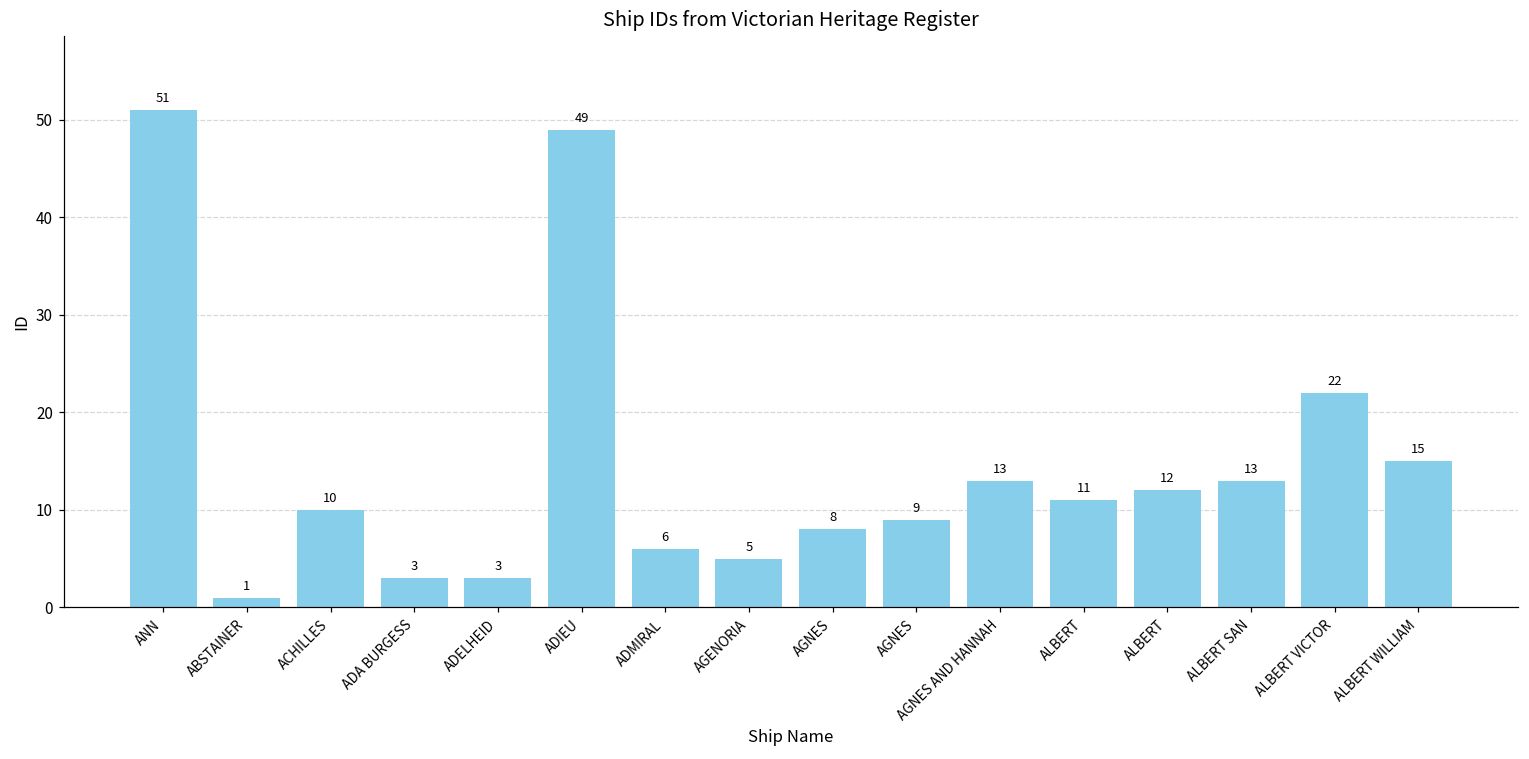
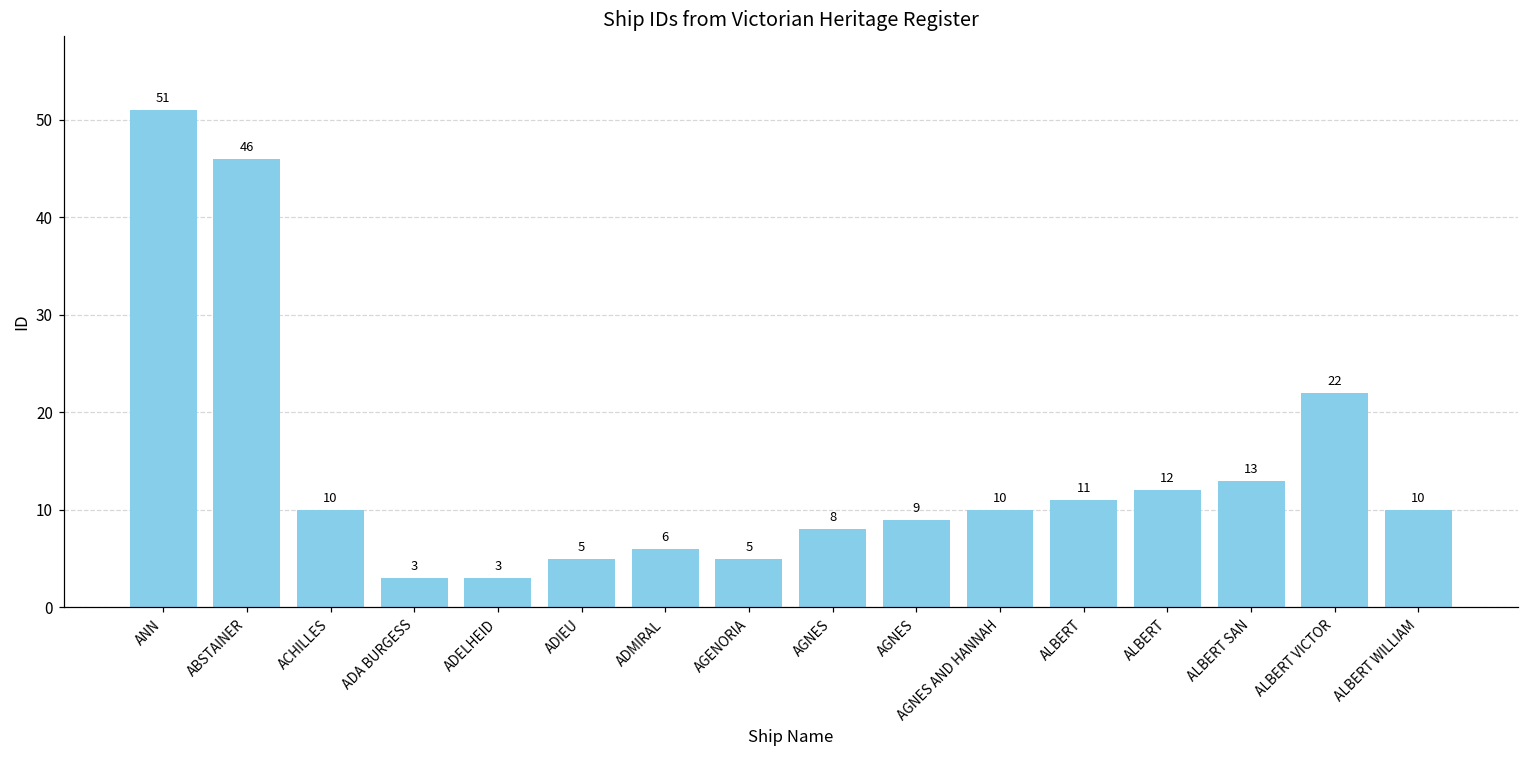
  {
    "ANN": 51,
-   "ABSTAINER": 1,
+   "ABSTAINER": 46,
    "ACHILLES": 10,
    "ADA BURGESS": 3,
    "ADELHEID": 3,
-   "ADIEU": 49,
+   "ADIEU": 5,
    "ADMIRAL": 6,
    "AGENORIA": 5,
-   "AGNES AND HANNAH": 13,
+   "AGNES AND HANNAH": 10,
    "ALBERT SAN": 13,
    "ALBERT VICTOR": 22,
-   "ALBERT WILLIAM": 15
+   "ALBERT WILLIAM": 10
  }
